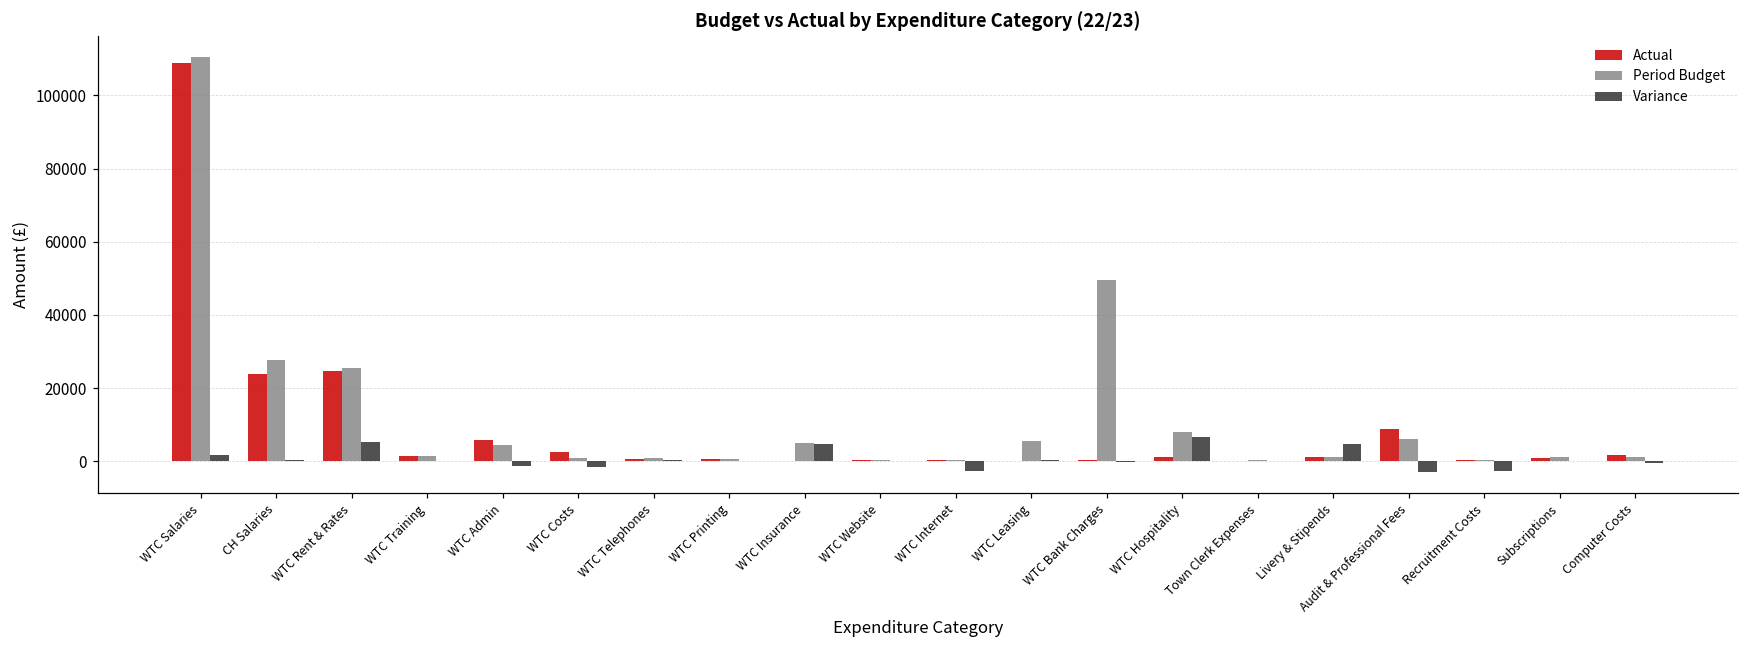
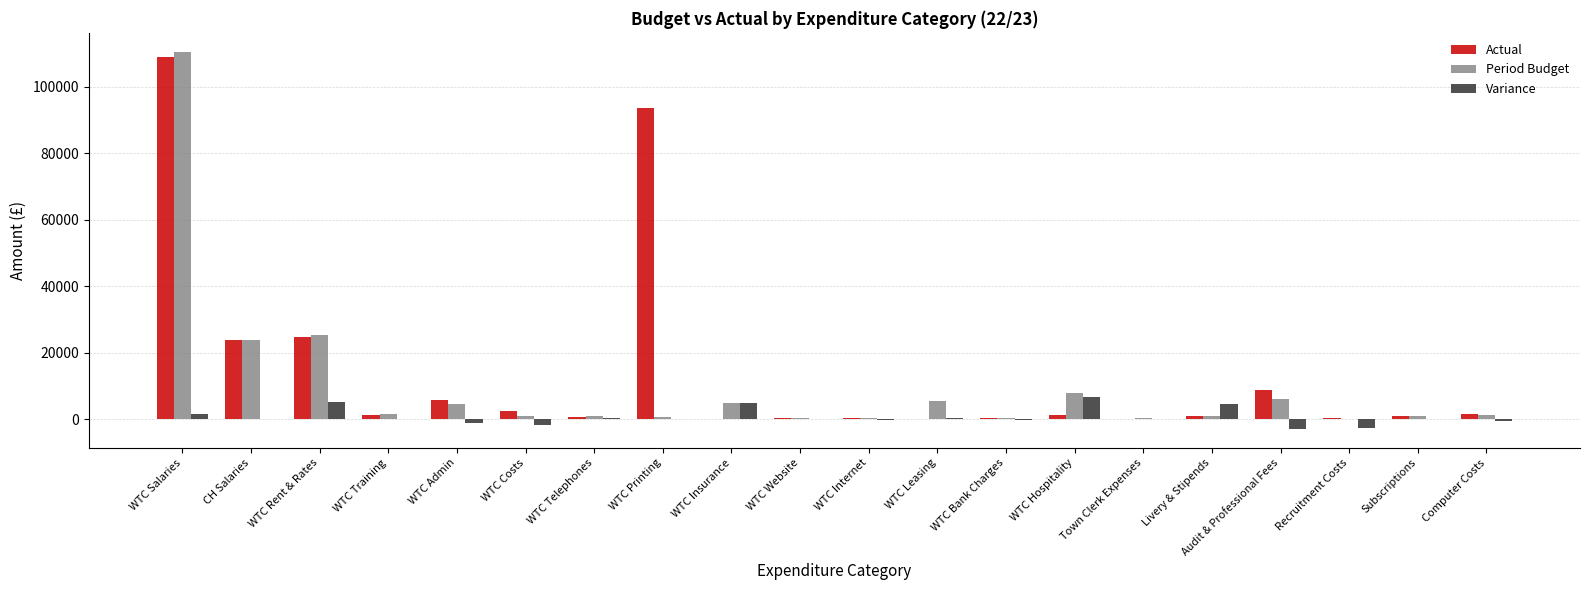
  {
    "Actual": {
      "WTC Salaries": 109000,
      "CH Salaries": 24000,
      "WTC Rent & Rates": 25000,
      "WTC Training": 1000,
      "WTC Admin": 6000,
      "WTC Costs": 3000,
-     "WTC Printing": 1000,
+     "WTC Printing": 94000,
      "WTC Hospitality": 1000,
      "Livery & Stipends": 1000,
      "Audit & Professional Fees": 9000,
      "Subscriptions": 1000,
      "Computer Costs": 2000
    },
    "Period Budget": {
      "WTC Salaries": 111000,
-     "CH Salaries": 28000,
+     "CH Salaries": 24000,
      "WTC Rent & Rates": 25000,
      "WTC Training": 2000,
      "WTC Admin": 5000,
      "WTC Costs": 1000,
      "WTC Telephones": 1000,
      "WTC Insurance": 5000,
      "WTC Leasing": 6000,
-     "WTC Bank Charges": 50000,
+     "WTC Bank Charges": 0,
      "WTC Hospitality": 8000,
      "Livery & Stipends": 1000,
      "Audit & Professional Fees": 6000,
      "Subscriptions": 1000,
      "Computer Costs": 1000
    },
    "Variance": {
      "WTC Salaries": 2000,
      "WTC Rent & Rates": 5000,
      "WTC Admin": -1000,
      "WTC Costs": -2000,
      "WTC Insurance": 5000,
-     "WTC Internet": -3000,
+     "WTC Internet": 0,
      "WTC Hospitality": 7000,
      "Livery & Stipends": 5000,
      "Audit & Professional Fees": -3000,
      "Recruitment Costs": -3000
    }
  }
